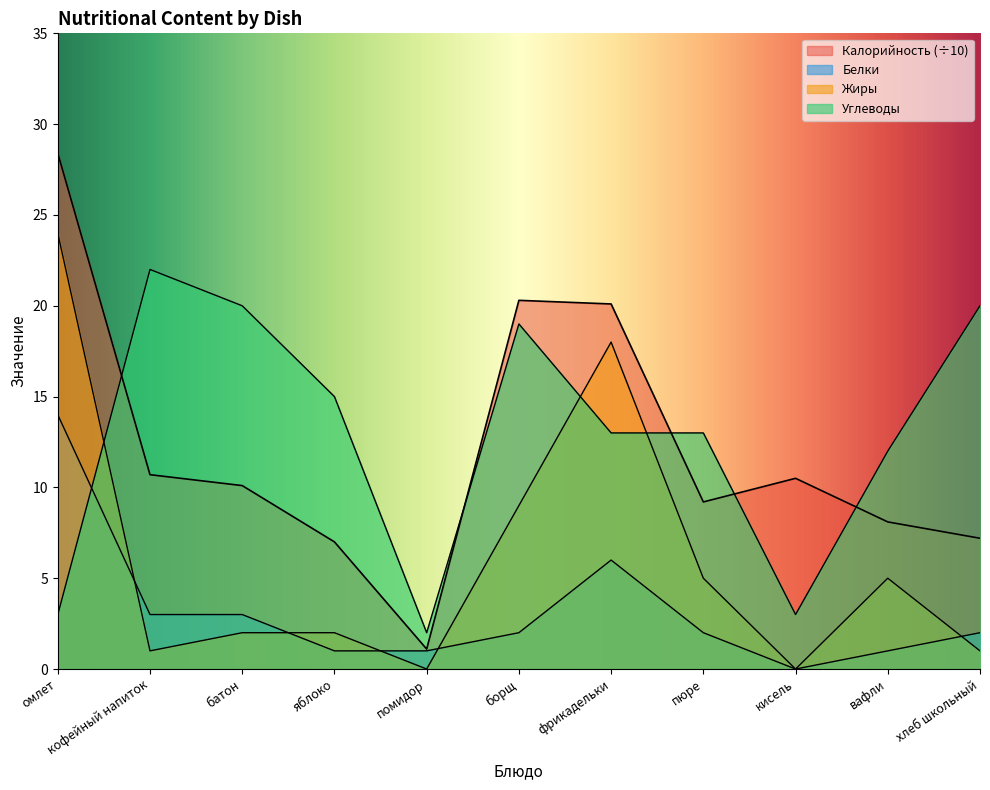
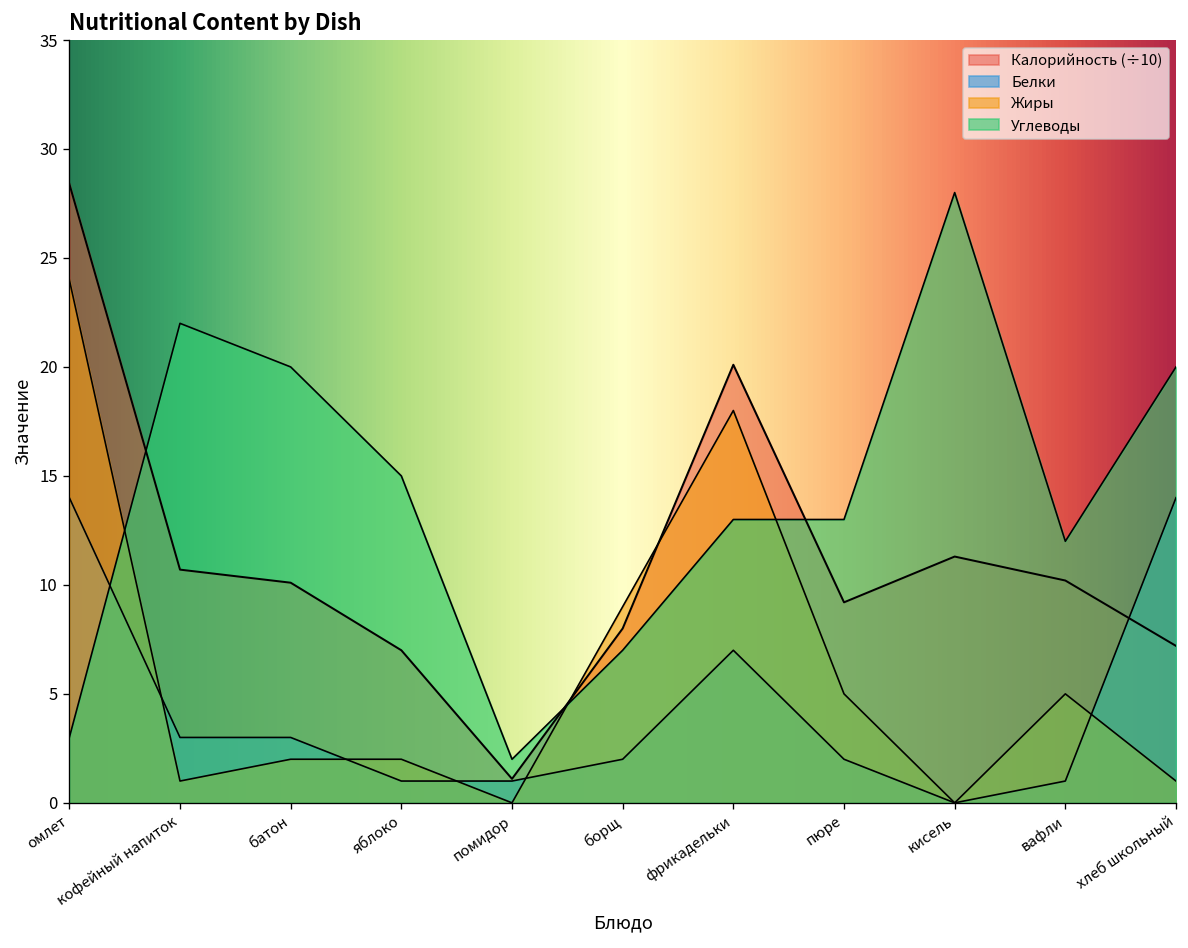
  {
    "Калорийность (÷10)": {
      "омлет": 28.4,
      "кофейный напиток": 10.7,
      "батон": 10.1,
      "яблоко": 7.0,
-     "борщ": 20.3,
+     "борщ": 8.0,
      "фрикадельки": 20.1,
      "пюре": 9.2,
-     "кисель": 10.5,
-     "вафли": 8.1,
+     "кисель": 11.3,
+     "вафли": 10.2,
      "хлеб школьный": 7.2
    },
    "Белки": {
      "омлет": 14,
      "кофейный напиток": 3,
      "батон": 3,
      "яблоко": 1,
      "борщ": 2,
-     "фрикадельки": 6,
+     "фрикадельки": 7,
      "пюре": 2,
      "вафли": 1,
-     "хлеб школьный": 2
+     "хлеб школьный": 14
    },
    "Жиры": {
      "омлет": 24.0,
      "кофейный напиток": 1.0,
      "батон": 2.0,
      "яблоко": 2.0,
      "помидор": 0.0,
      "борщ": 9.0,
      "фрикадельки": 18.0,
      "пюре": 5.0,
      "вафли": 5.0,
      "хлеб школьный": 1.0
    },
    "Углеводы": {
      "омлет": 3,
      "кофейный напиток": 22,
      "батон": 20,
      "яблоко": 15,
      "помидор": 2,
-     "борщ": 19,
+     "борщ": 7,
      "фрикадельки": 13,
      "пюре": 13,
-     "кисель": 3,
+     "кисель": 28,
      "вафли": 12,
      "хлеб школьный": 20
    }
  }
